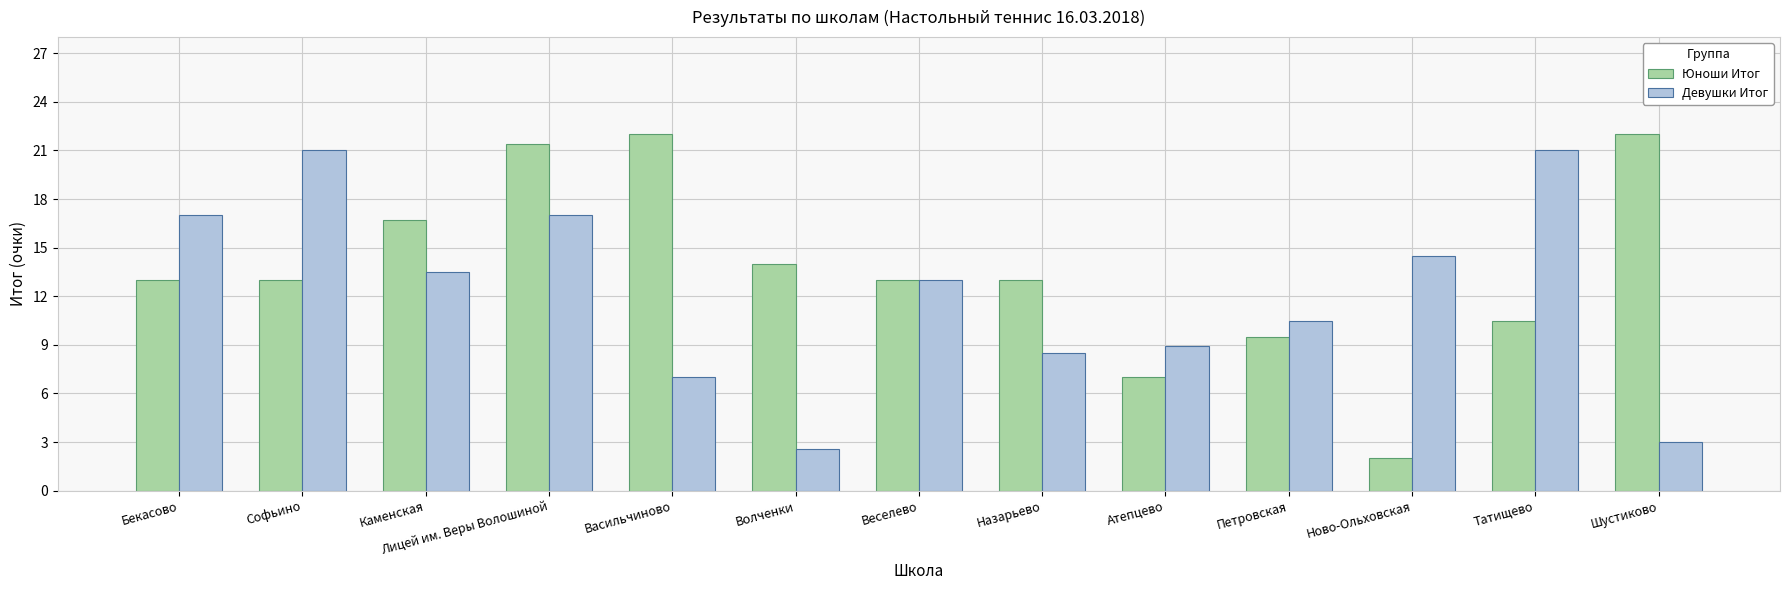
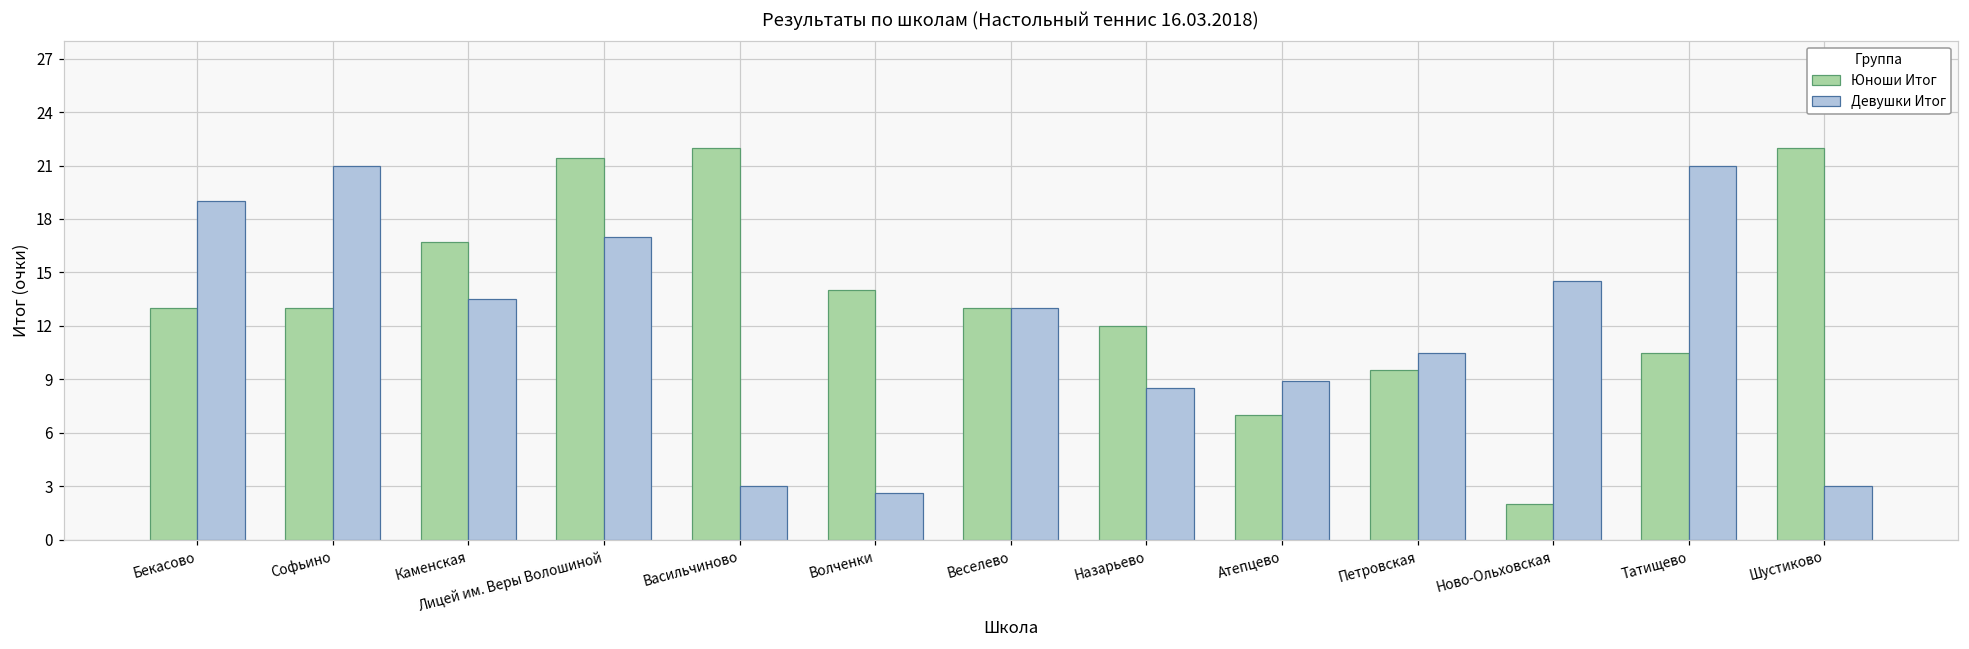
  {
    "Юноши Итог": {
      "Бекасово": 13,
      "Софьино": 13,
      "Каменская": 16.7,
      "Лицей им. Веры Волошиной": 21.4,
      "Васильчиново": 22,
      "Волченки": 14,
      "Веселево": 13,
-     "Назарьево": 13,
+     "Назарьево": 12,
      "Атепцево": 7,
      "Петровская": 9.5,
      "Ново-Ольховская": 2,
      "Татищево": 10.5,
      "Шустиково": 22
    },
    "Девушки Итог": {
-     "Бекасово": 17,
+     "Бекасово": 19,
      "Софьино": 21,
      "Каменская": 13.5,
      "Лицей им. Веры Волошиной": 17,
-     "Васильчиново": 7,
+     "Васильчиново": 3,
      "Волченки": 2.6,
      "Веселево": 13,
      "Назарьево": 8.5,
      "Атепцево": 9,
      "Петровская": 10.5,
      "Ново-Ольховская": 14.5,
      "Татищево": 21,
      "Шустиково": 3
    }
  }
